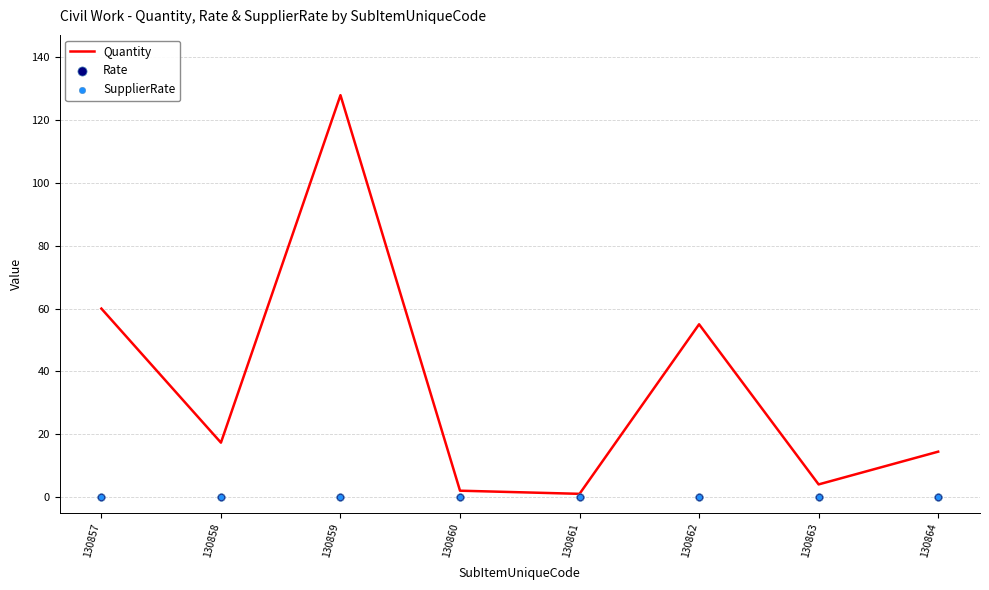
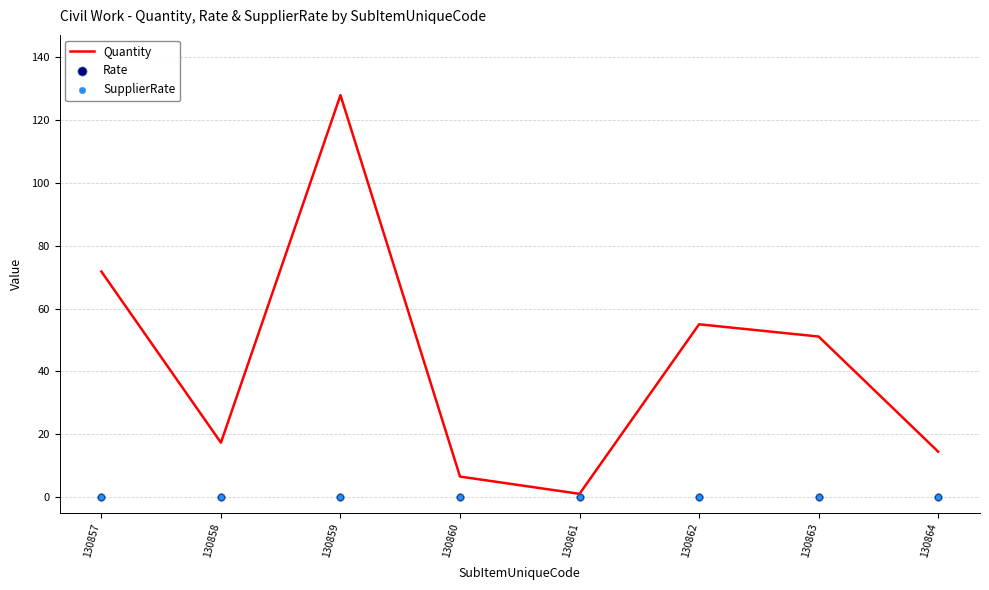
  {
    "Quantity": {
-     "130857": 60,
+     "130857": 72,
      "130858": 17,
      "130859": 128,
-     "130860": 2,
+     "130860": 7,
      "130861": 1,
      "130862": 55,
-     "130863": 4,
+     "130863": 51,
      "130864": 14
    }
  }
